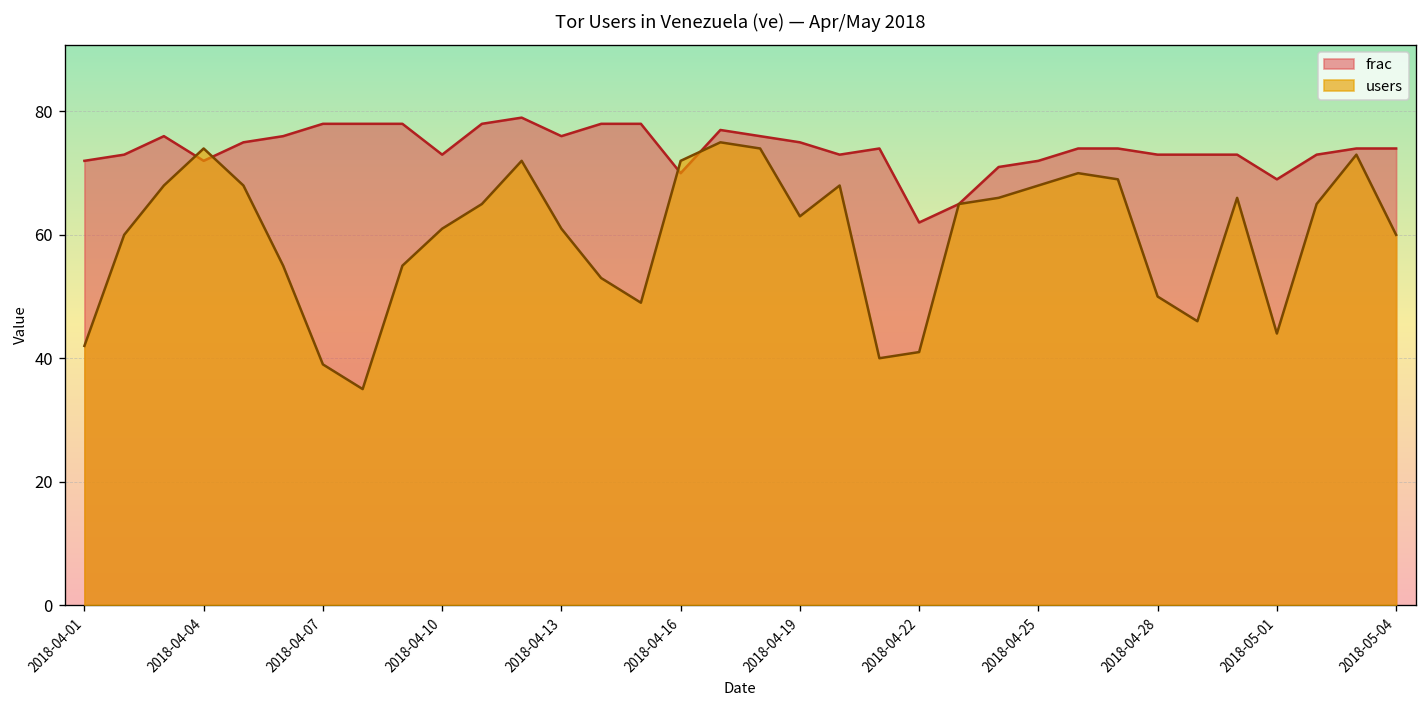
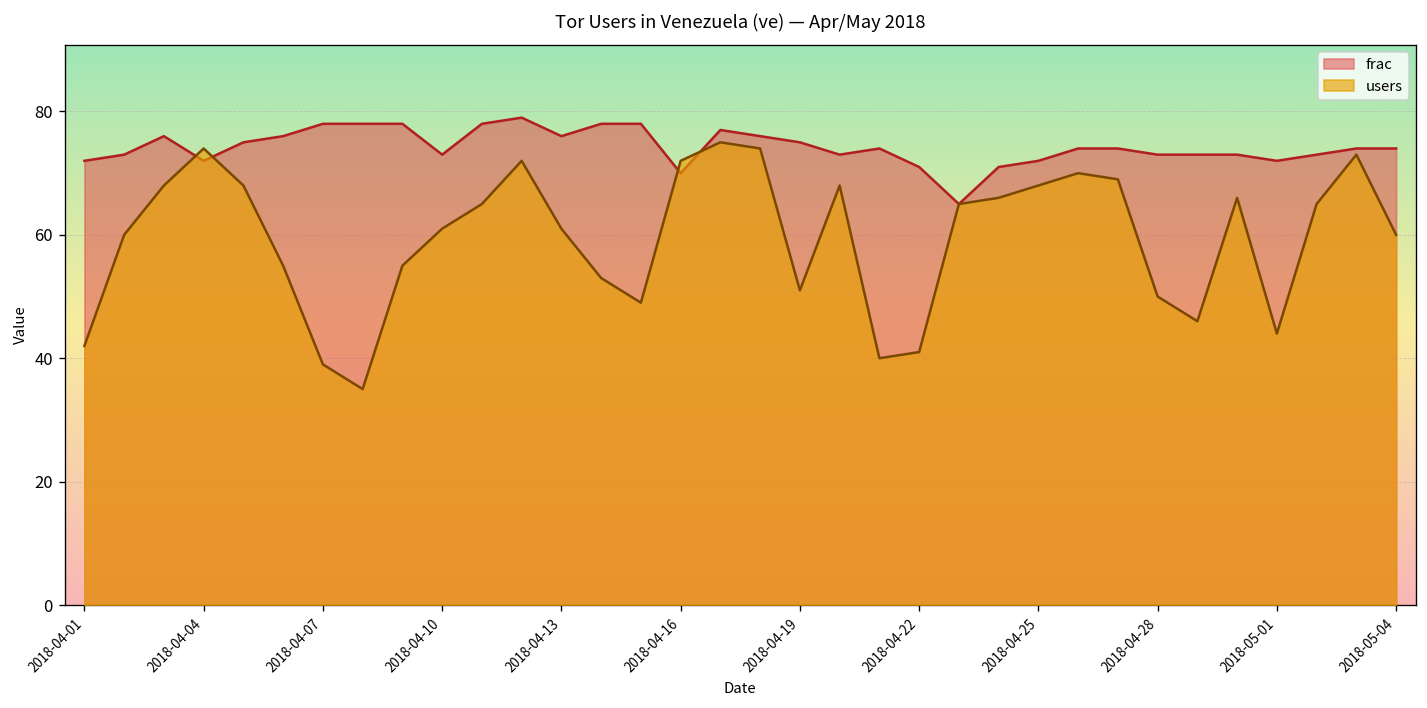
  {
    "frac": {
      "2018-04-01": 72,
      "2018-04-04": 72,
      "2018-04-07": 78,
      "2018-04-10": 73,
      "2018-04-13": 76,
      "2018-04-16": 70,
      "2018-04-19": 75,
-     "2018-04-22": 62,
+     "2018-04-22": 71,
      "2018-04-25": 72,
      "2018-04-28": 73,
-     "2018-05-01": 69,
+     "2018-05-01": 72,
      "2018-05-04": 74
    },
    "users": {
      "2018-04-01": 42,
      "2018-04-04": 74,
      "2018-04-07": 39,
      "2018-04-10": 61,
      "2018-04-13": 61,
      "2018-04-16": 72,
-     "2018-04-19": 63,
+     "2018-04-19": 51,
      "2018-04-22": 41,
      "2018-04-25": 68,
      "2018-04-28": 50,
      "2018-05-01": 44,
      "2018-05-04": 60
    }
  }
